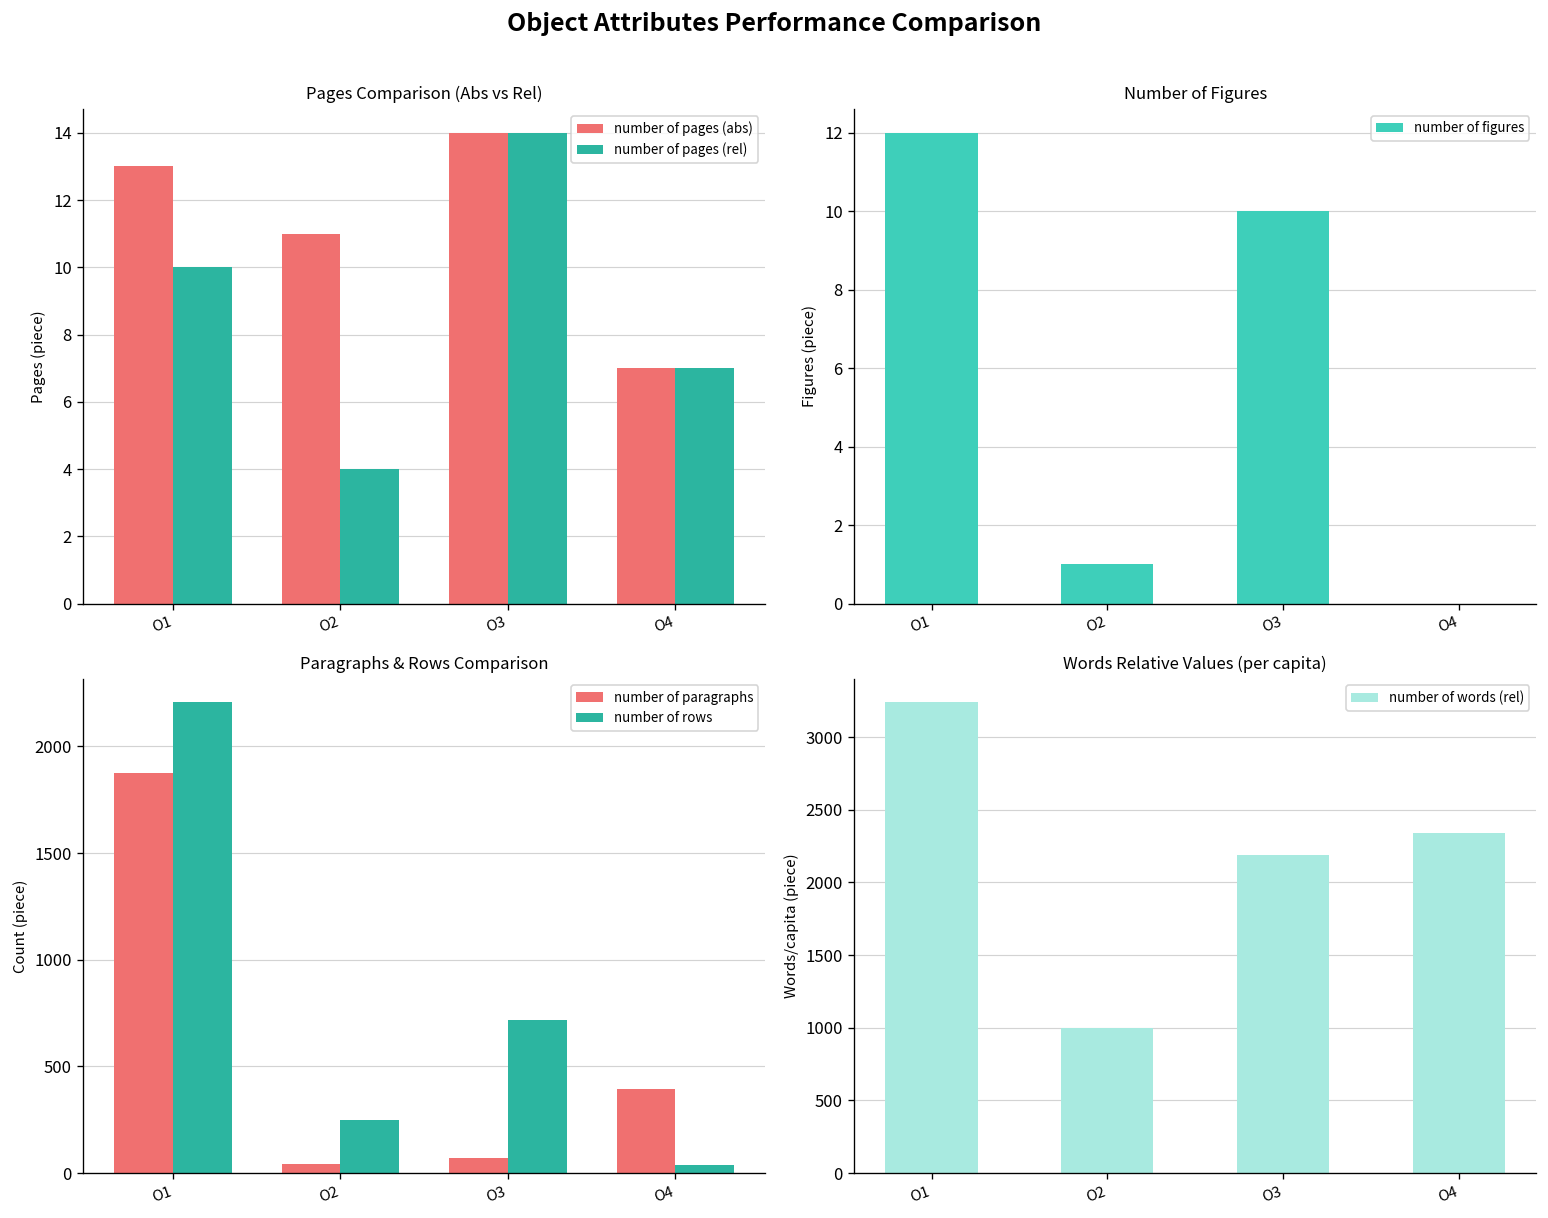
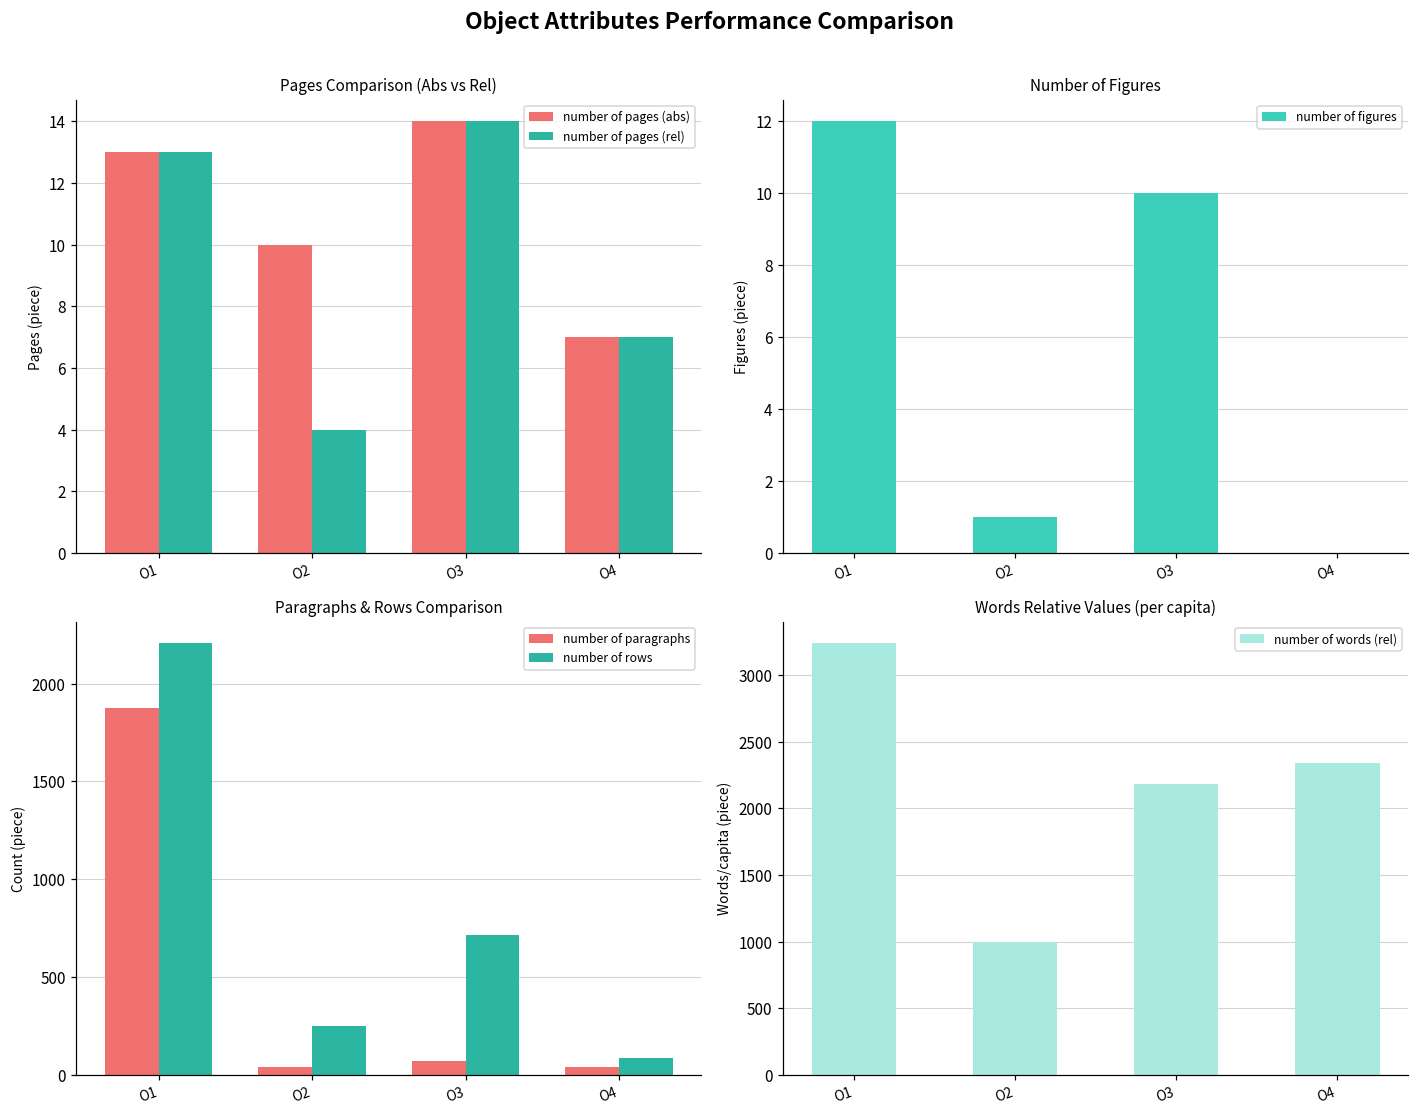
  {
    "Pages Comparison (Abs vs Rel)": {
      "number of pages (abs)": {
        "O1": 13,
-       "O2": 11,
+       "O2": 10,
        "O3": 14,
        "O4": 7
      },
      "number of pages (rel)": {
-       "O1": 10,
+       "O1": 13,
        "O2": 4,
        "O3": 14,
        "O4": 7
      }
    },
    "Number of Figures": {
      "O1": 12.0,
      "O2": 1.0,
      "O3": 10.0,
      "O4": 0.0
    },
    "Paragraphs & Rows Comparison": {
      "number of paragraphs": {
        "O1": 1870,
        "O2": 40,
        "O3": 70,
-       "O4": 390
+       "O4": 40
      },
      "number of rows": {
        "O1": 2210,
        "O2": 250,
        "O3": 720,
-       "O4": 40
+       "O4": 90
      }
    },
    "Words Relative Values (per capita)": {
      "O1": 3240,
      "O2": 1000,
      "O3": 2190,
      "O4": 2340
    }
  }
